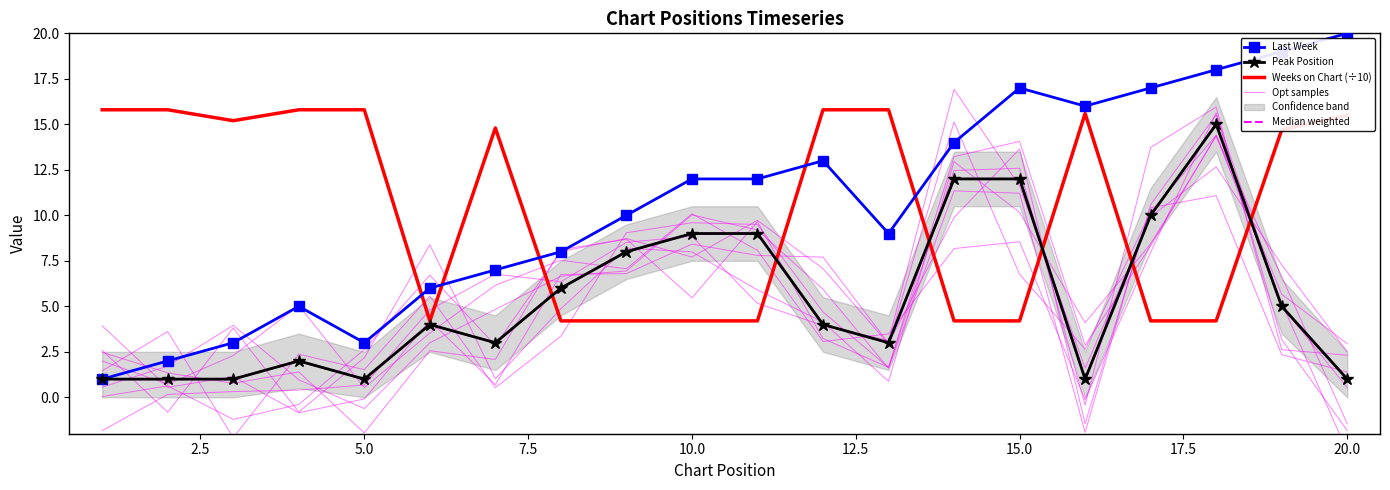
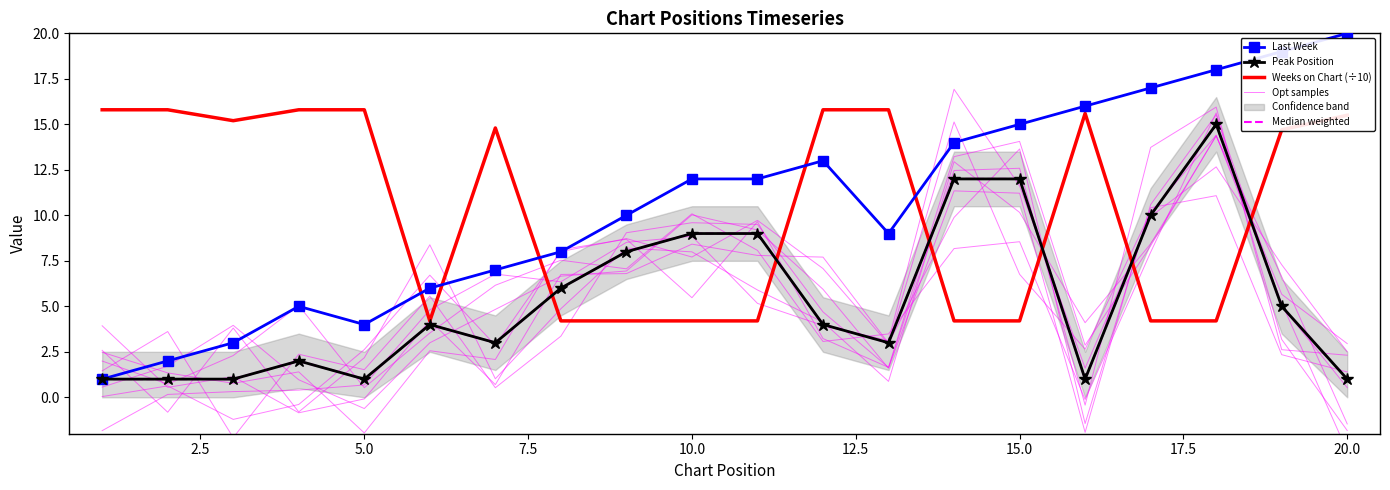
  {
    "Last Week": {
-     "5.0": 3,
+     "5.0": 4,
      "10.0": 12,
-     "15.0": 17,
+     "15.0": 15,
      "20.0": 20
    },
    "Weeks on Chart (÷10)": {
      "5.0": 15.8,
      "10.0": 4.2,
      "15.0": 4.2
    }
  }
